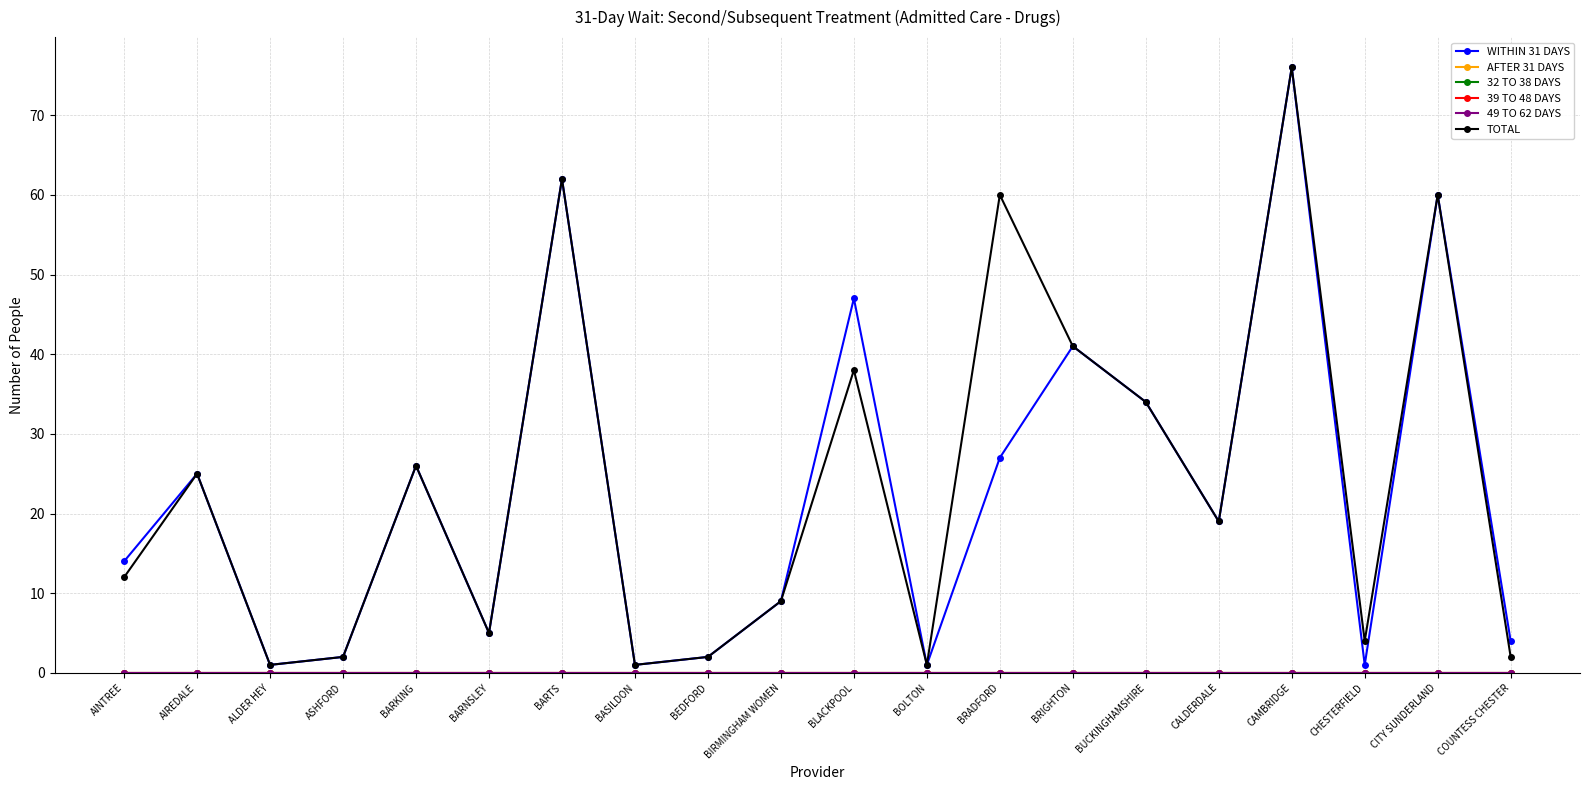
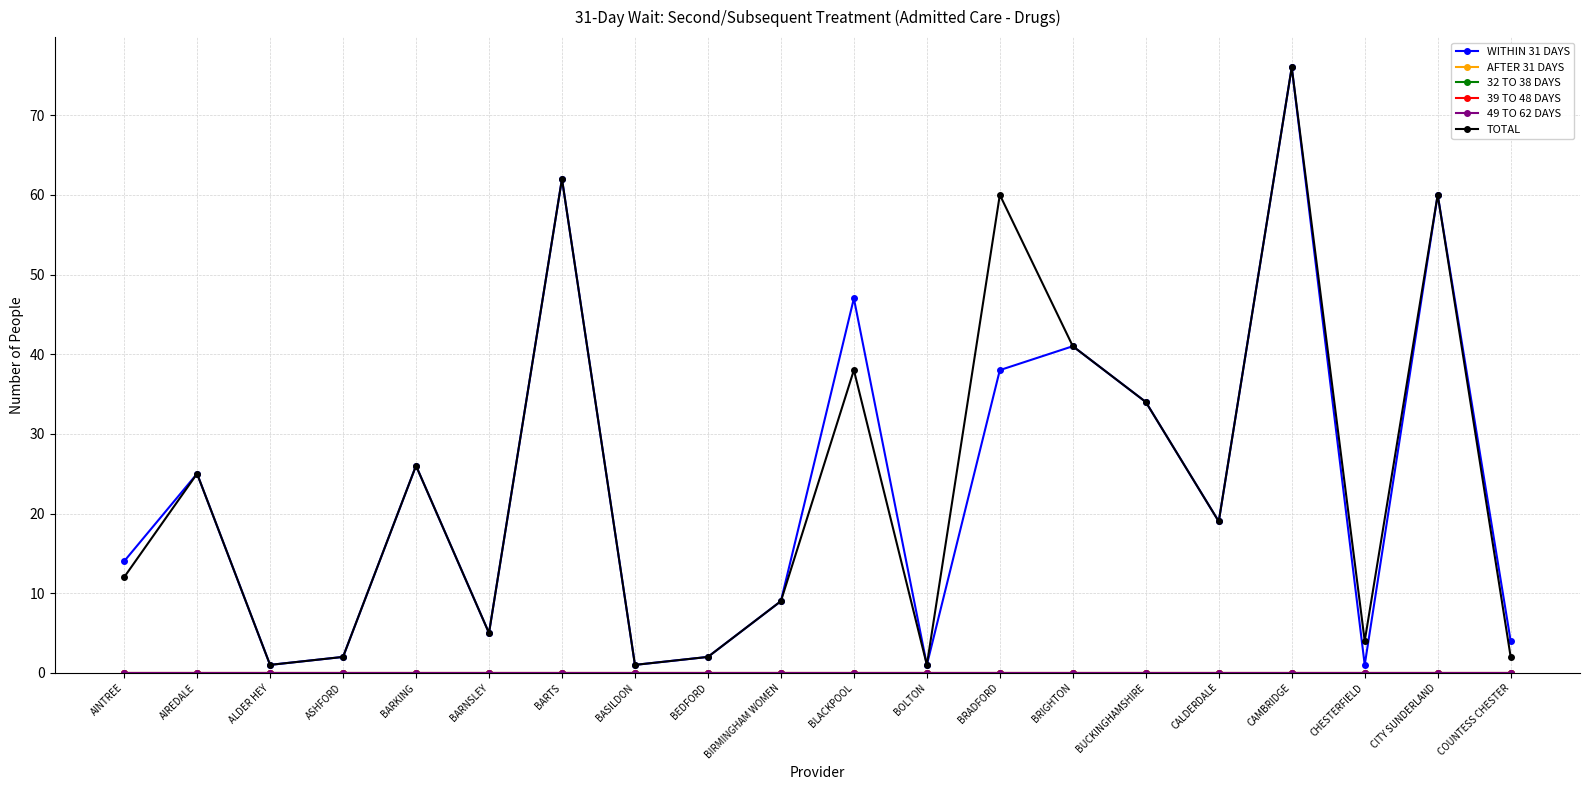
  {
    "WITHIN 31 DAYS": {
      "AINTREE": 14,
      "BLACKPOOL": 47,
-     "BRADFORD": 27,
+     "BRADFORD": 38,
      "CHESTERFIELD": 1,
      "COUNTESS CHESTER": 4
    },
    "49 TO 62 DAYS": {
      "AINTREE": 0,
      "AIREDALE": 0,
      "ALDER HEY": 0,
      "ASHFORD": 0,
      "BARKING": 0,
      "BARNSLEY": 0,
      "BARTS": 0,
      "BASILDON": 0,
      "BEDFORD": 0,
      "BIRMINGHAM WOMEN": 0,
      "BLACKPOOL": 0,
      "BOLTON": 0,
      "BRADFORD": 0,
      "BRIGHTON": 0,
      "BUCKINGHAMSHIRE": 0,
      "CALDERDALE": 0,
      "CAMBRIDGE": 0,
      "CHESTERFIELD": 0,
      "CITY SUNDERLAND": 0,
      "COUNTESS CHESTER": 0
    },
    "TOTAL": {
      "AINTREE": 12,
      "BLACKPOOL": 38,
      "BRADFORD": 60,
      "CHESTERFIELD": 4,
      "COUNTESS CHESTER": 2
    }
  }
